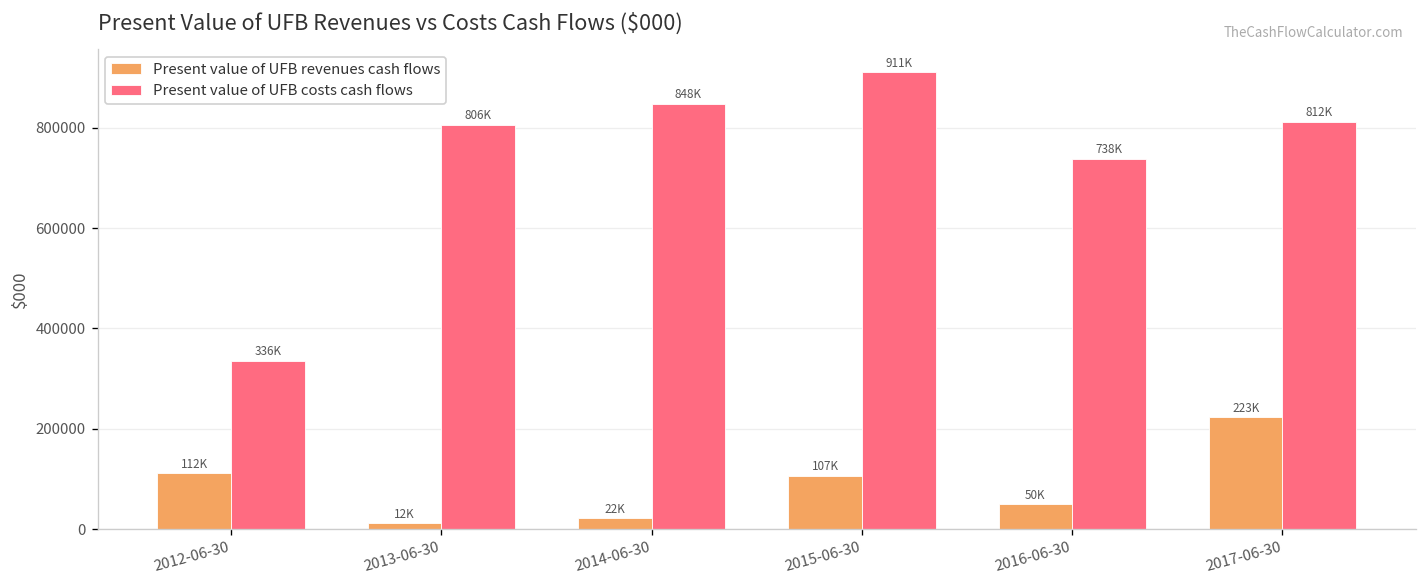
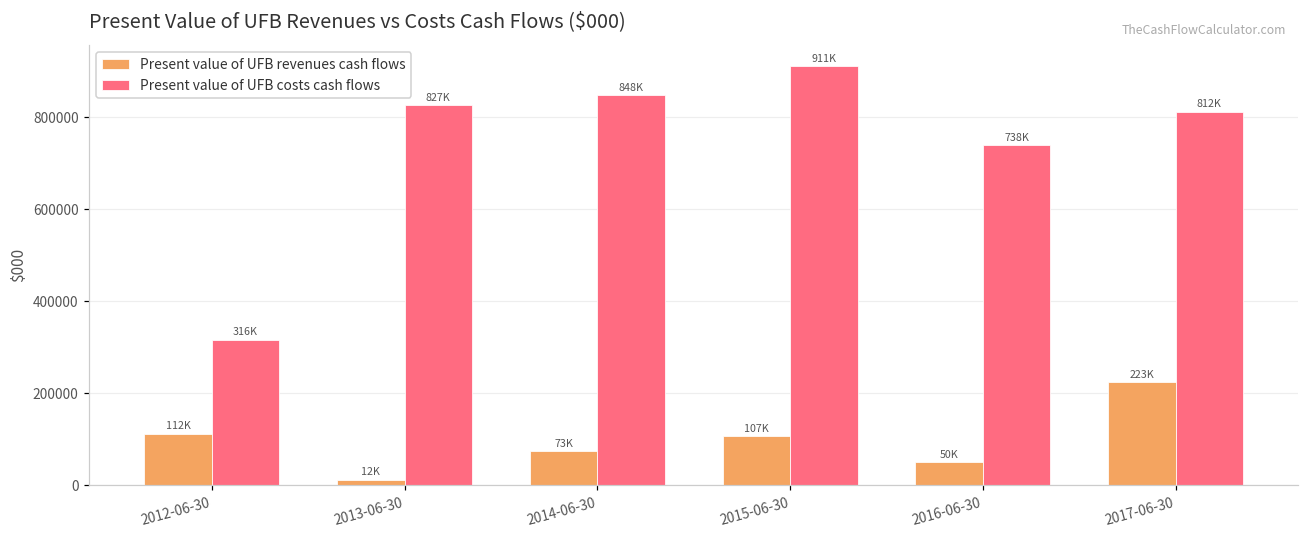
  {
    "Present value of UFB revenues cash flows": {
      "2012-06-30": "112K",
      "2013-06-30": "12K",
-     "2014-06-30": "22K",
+     "2014-06-30": "73K",
      "2015-06-30": "107K",
      "2016-06-30": "50K",
      "2017-06-30": "223K"
    },
    "Present value of UFB costs cash flows": {
-     "2012-06-30": "336K",
-     "2013-06-30": "806K",
+     "2012-06-30": "316K",
+     "2013-06-30": "827K",
      "2014-06-30": "848K",
      "2015-06-30": "911K",
      "2016-06-30": "738K",
      "2017-06-30": "812K"
    }
  }
